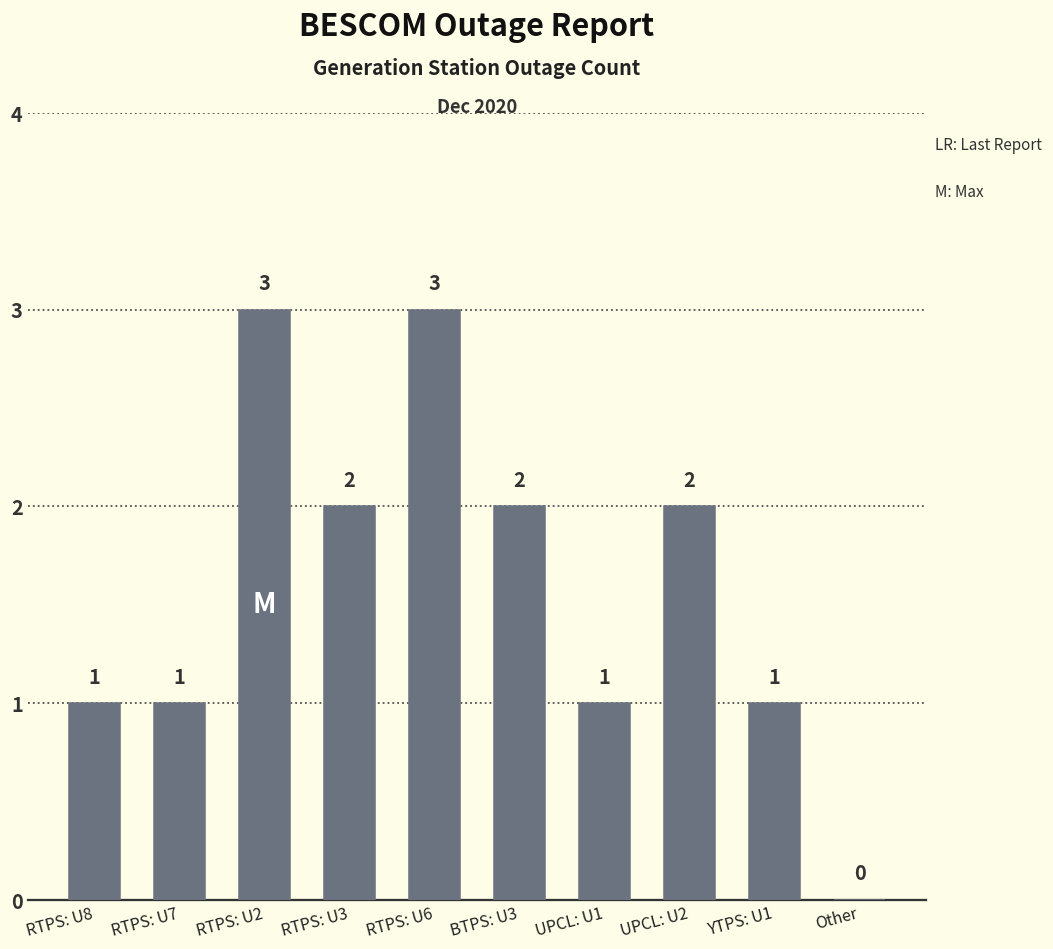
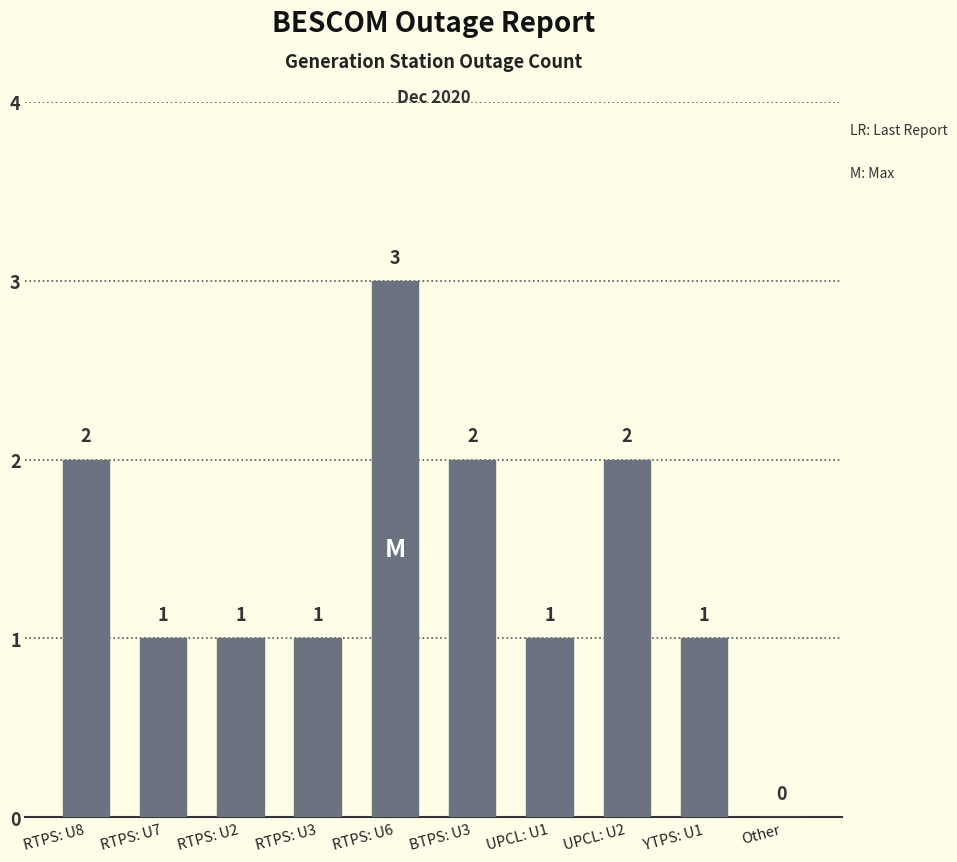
  {
-   "RTPS: U8": 1,
+   "RTPS: U8": 2,
    "RTPS: U7": 1,
-   "RTPS: U2": 3,
-   "RTPS: U3": 2,
+   "RTPS: U2": 1,
+   "RTPS: U3": 1,
    "RTPS: U6": 3,
    "BTPS: U3": 2,
    "UPCL: U1": 1,
    "UPCL: U2": 2,
    "YTPS: U1": 1,
    "Other": 0
  }
